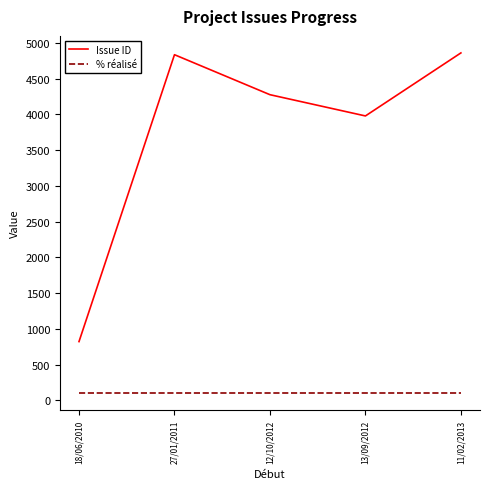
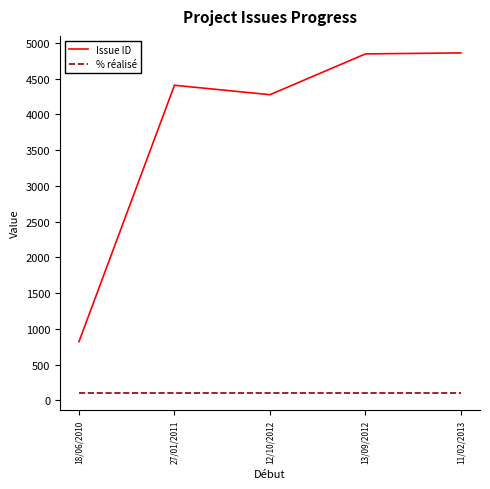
  {
    "Issue ID": {
      "18/06/2010": 800,
-     "27/01/2011": 4800,
+     "27/01/2011": 4400,
      "12/10/2012": 4300,
-     "13/09/2012": 4000,
+     "13/09/2012": 4800,
      "11/02/2013": 4900
    },
    "% réalisé": {
      "18/06/2010": 100,
      "27/01/2011": 100,
      "12/10/2012": 100,
      "13/09/2012": 100,
      "11/02/2013": 100
    }
  }
